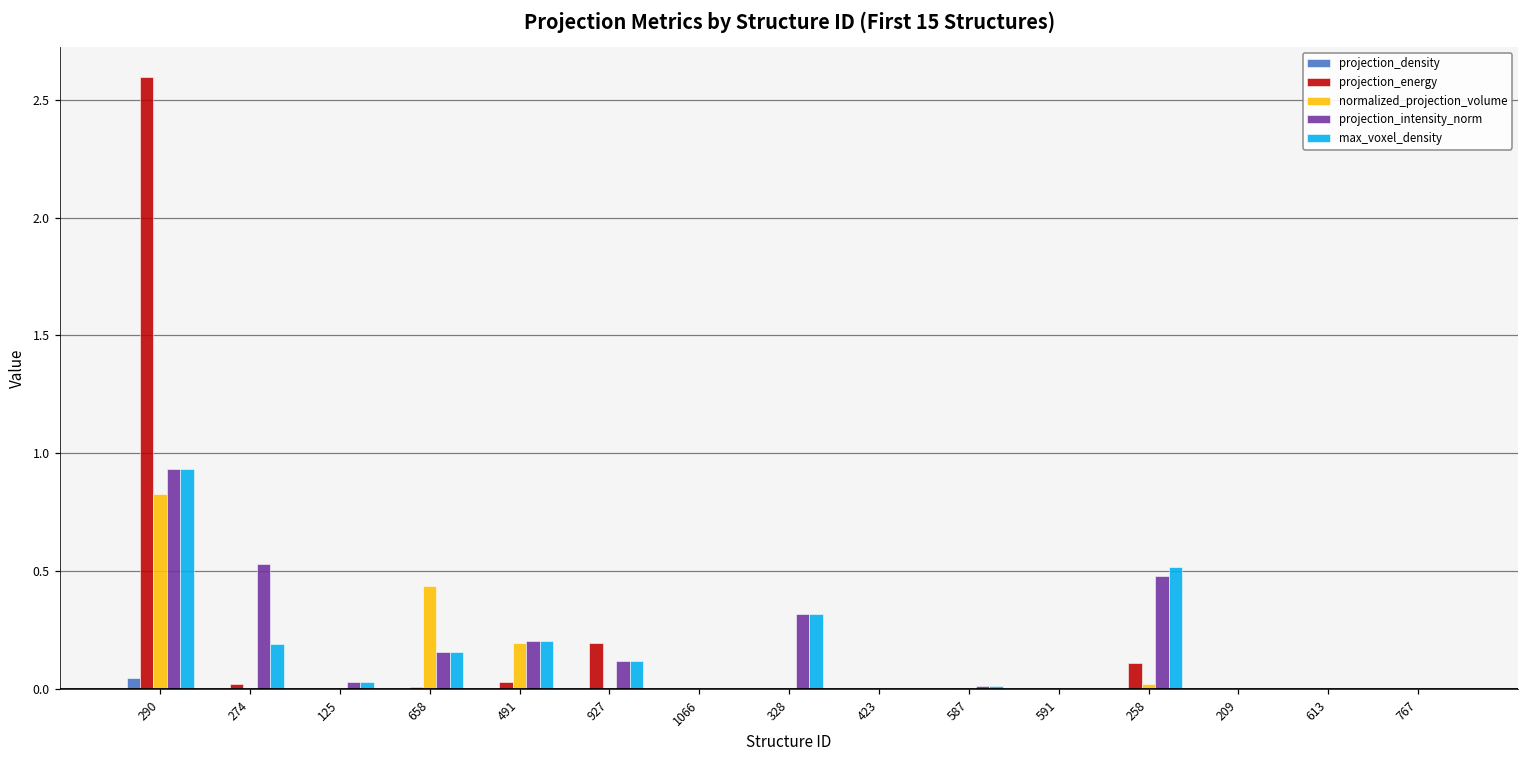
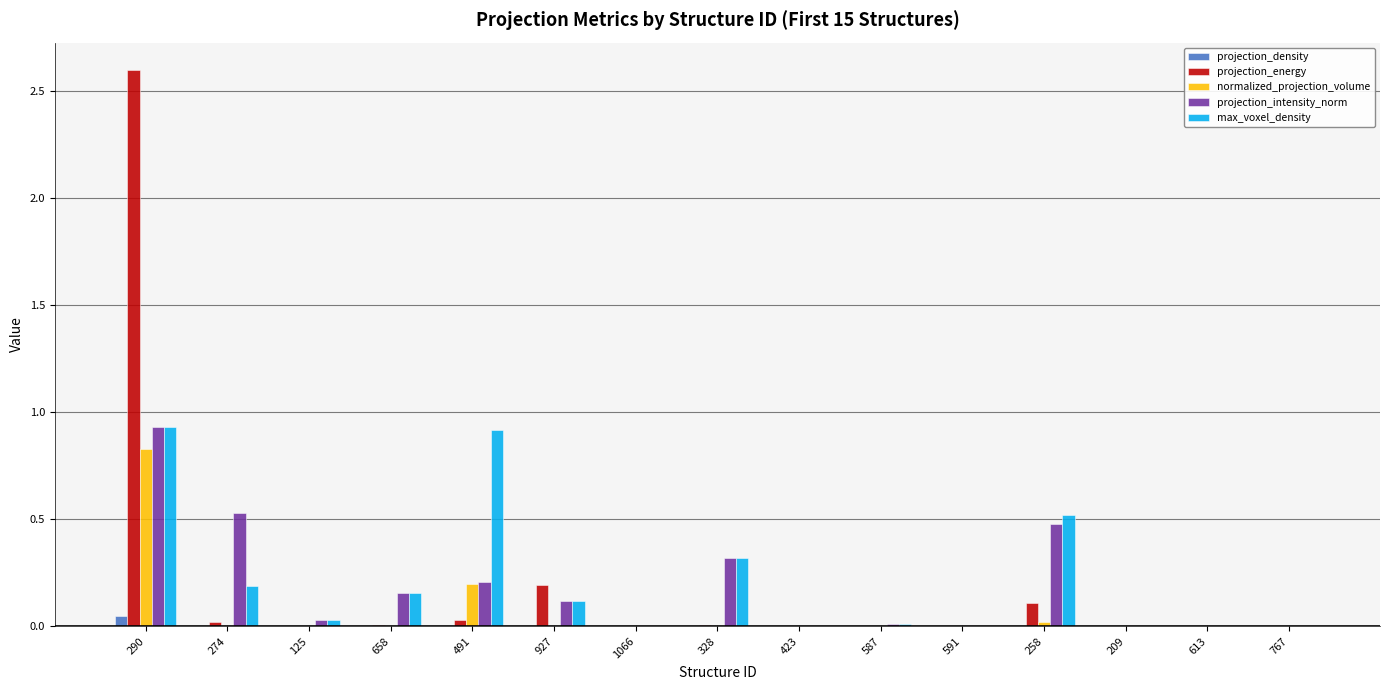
  {
    "projection_density": {
      "290": 0.05,
      "1066": 0.00,
      "423": 0.00,
      "591": 0.00,
      "209": 0.00,
      "613": 0.00,
      "767": 0.00
    },
    "projection_energy": {
      "290": 2.59,
      "274": 0.02,
      "491": 0.03,
      "927": 0.19,
      "1066": 0.00,
      "423": 0.00,
      "591": 0.00,
      "258": 0.11,
      "209": 0.00,
      "613": 0.00,
      "767": 0.00
    },
    "normalized_projection_volume": {
      "290": 0.83,
-     "658": 0.44,
+     "658": 0.00,
      "491": 0.20,
      "1066": 0.00,
      "423": 0.00,
      "591": 0.00,
      "258": 0.02,
      "209": 0.00,
      "613": 0.00,
      "767": 0.00
    },
    "projection_intensity_norm": {
      "290": 0.93,
      "274": 0.53,
      "125": 0.03,
      "658": 0.16,
      "491": 0.20,
      "927": 0.12,
      "1066": 0.00,
      "328": 0.32,
      "423": 0.00,
      "591": 0.00,
      "258": 0.48,
      "209": 0.00,
      "613": 0.00,
      "767": 0.00
    },
    "max_voxel_density": {
      "290": 0.93,
      "274": 0.19,
      "125": 0.03,
      "658": 0.16,
-     "491": 0.20,
+     "491": 0.92,
      "927": 0.12,
      "1066": 0.00,
      "328": 0.32,
      "423": 0.00,
      "591": 0.00,
      "258": 0.52,
      "209": 0.00,
      "613": 0.00,
      "767": 0.00
    }
  }
